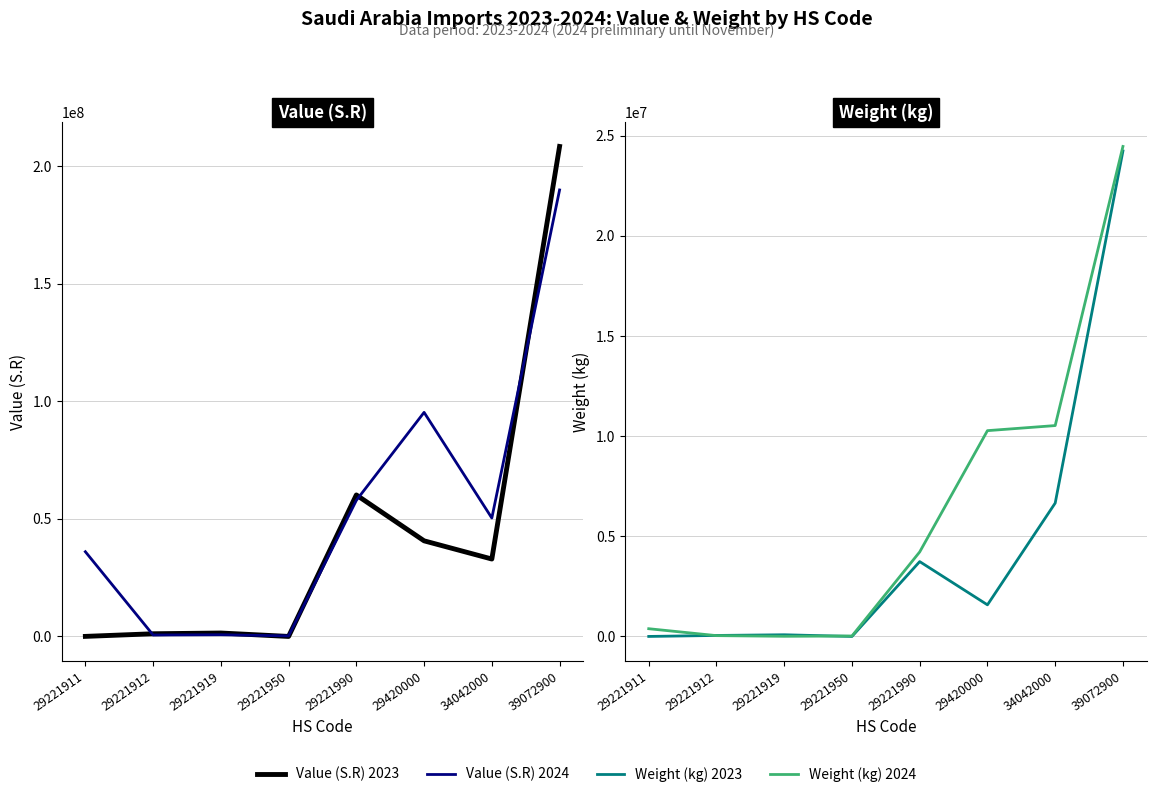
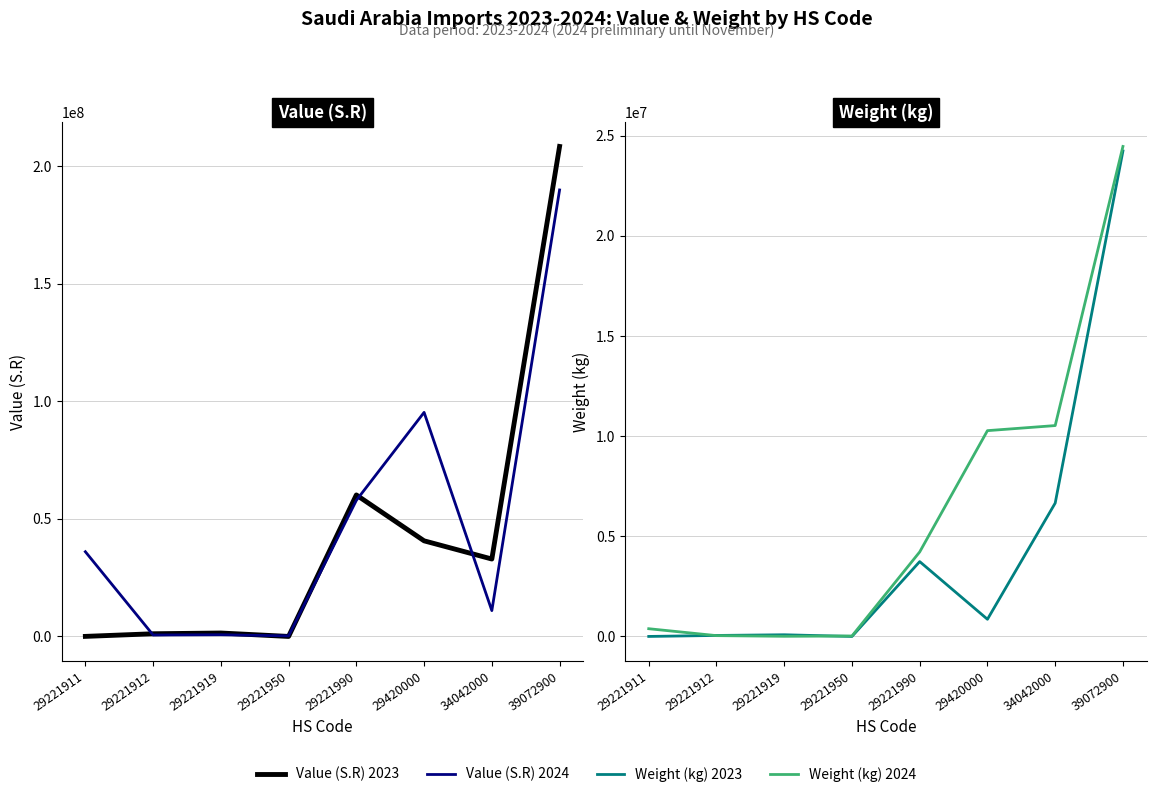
  {
    "Value (S.R)": {
      "Value (S.R) 2023": {
        "29221911": 0,
        "29221990": 60000000,
        "29420000": 41000000,
        "34042000": 33000000,
        "39072900": 208000000
      },
      "Value (S.R) 2024": {
        "29221911": 36000000,
        "29221990": 58000000,
        "29420000": 95000000,
-       "34042000": 50000000,
+       "34042000": 11000000,
        "39072900": 190000000
      }
    },
    "Weight (kg)": {
      "Weight (kg) 2023": {
        "29221911": 0,
        "29221990": 3700000,
-       "29420000": 1600000,
+       "29420000": 900000,
        "34042000": 6700000,
        "39072900": 24200000
      },
      "Weight (kg) 2024": {
        "29221911": 400000,
        "29221990": 4200000,
        "29420000": 10300000,
        "34042000": 10500000,
        "39072900": 24500000
      }
    }
  }
